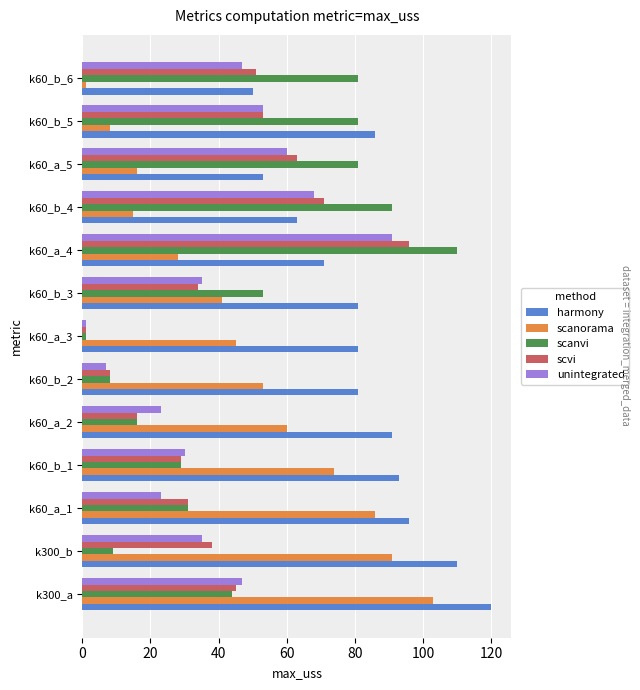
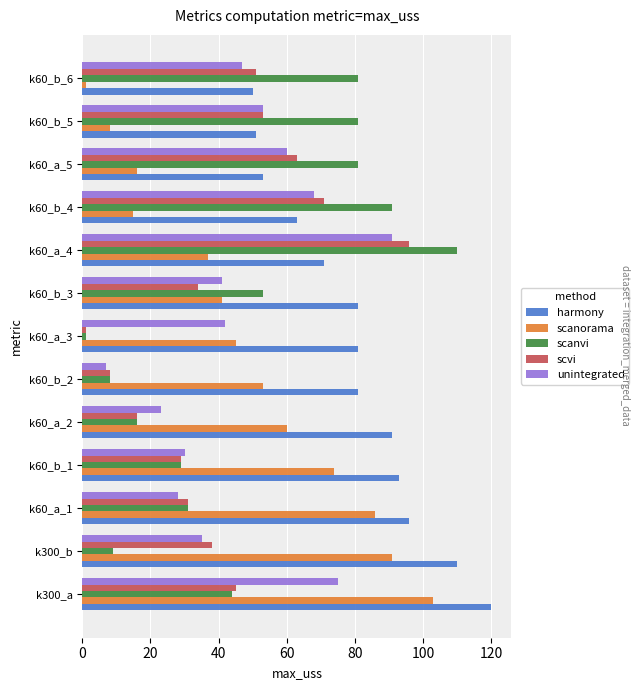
  {
    "harmony": {
      "k60_b_6": 50,
-     "k60_b_5": 86,
+     "k60_b_5": 51,
      "k60_a_5": 53,
      "k60_b_4": 63,
      "k60_a_4": 71,
      "k60_b_3": 81,
      "k60_a_3": 81,
      "k60_b_2": 81,
      "k60_a_2": 91,
      "k60_b_1": 93,
      "k60_a_1": 96,
      "k300_b": 110,
      "k300_a": 120
    },
    "scanorama": {
      "k60_b_6": 1,
      "k60_b_5": 8,
      "k60_a_5": 16,
      "k60_b_4": 15,
-     "k60_a_4": 28,
+     "k60_a_4": 37,
      "k60_b_3": 41,
      "k60_a_3": 45,
      "k60_b_2": 53,
      "k60_a_2": 60,
      "k60_b_1": 74,
      "k60_a_1": 86,
      "k300_b": 91,
      "k300_a": 103
    },
    "scanvi": {
      "k60_b_6": 81,
      "k60_b_5": 81,
      "k60_a_5": 81,
      "k60_b_4": 91,
      "k60_a_4": 110,
      "k60_b_3": 53,
      "k60_a_3": 1,
      "k60_b_2": 8,
      "k60_a_2": 16,
      "k60_b_1": 29,
      "k60_a_1": 31,
      "k300_b": 9,
      "k300_a": 44
    },
    "scvi": {
      "k60_b_6": 51,
      "k60_b_5": 53,
      "k60_a_5": 63,
      "k60_b_4": 71,
      "k60_a_4": 96,
      "k60_b_3": 34,
      "k60_a_3": 1,
      "k60_b_2": 8,
      "k60_a_2": 16,
      "k60_b_1": 29,
      "k60_a_1": 31,
      "k300_b": 38,
      "k300_a": 45
    },
    "unintegrated": {
      "k60_b_6": 47,
      "k60_b_5": 53,
      "k60_a_5": 60,
      "k60_b_4": 68,
      "k60_a_4": 91,
-     "k60_b_3": 35,
-     "k60_a_3": 1,
+     "k60_b_3": 41,
+     "k60_a_3": 42,
      "k60_b_2": 7,
      "k60_a_2": 23,
      "k60_b_1": 30,
-     "k60_a_1": 23,
+     "k60_a_1": 28,
      "k300_b": 35,
-     "k300_a": 47
+     "k300_a": 75
    }
  }
